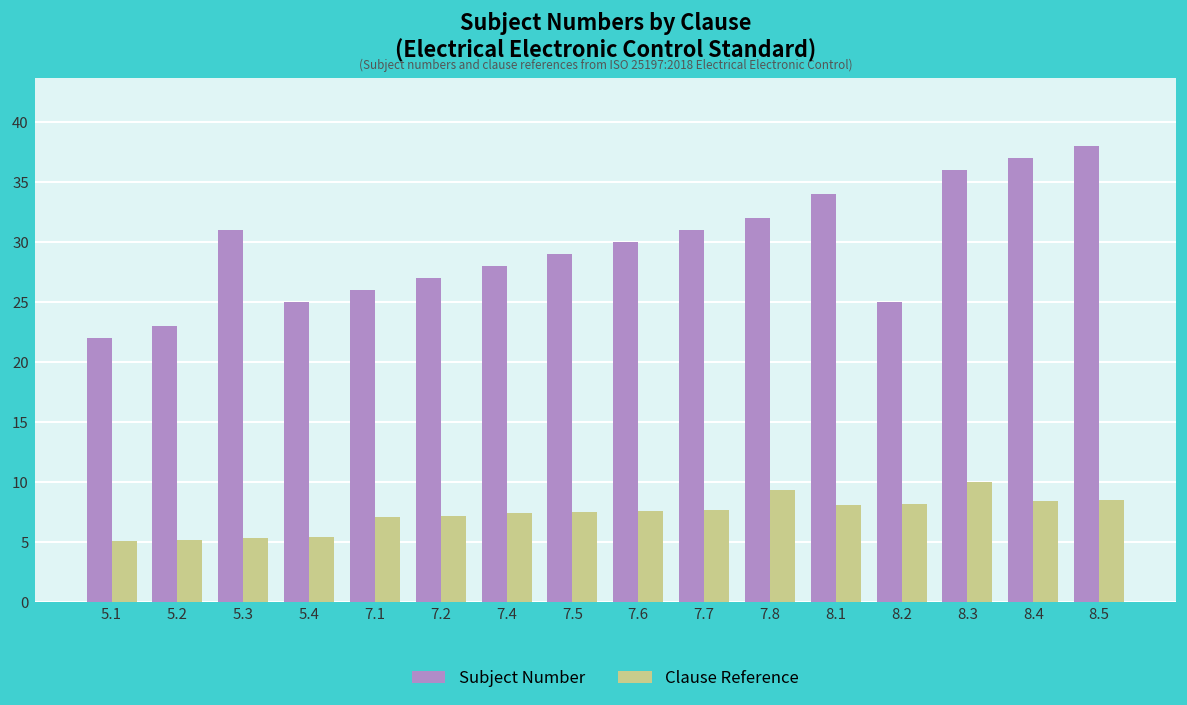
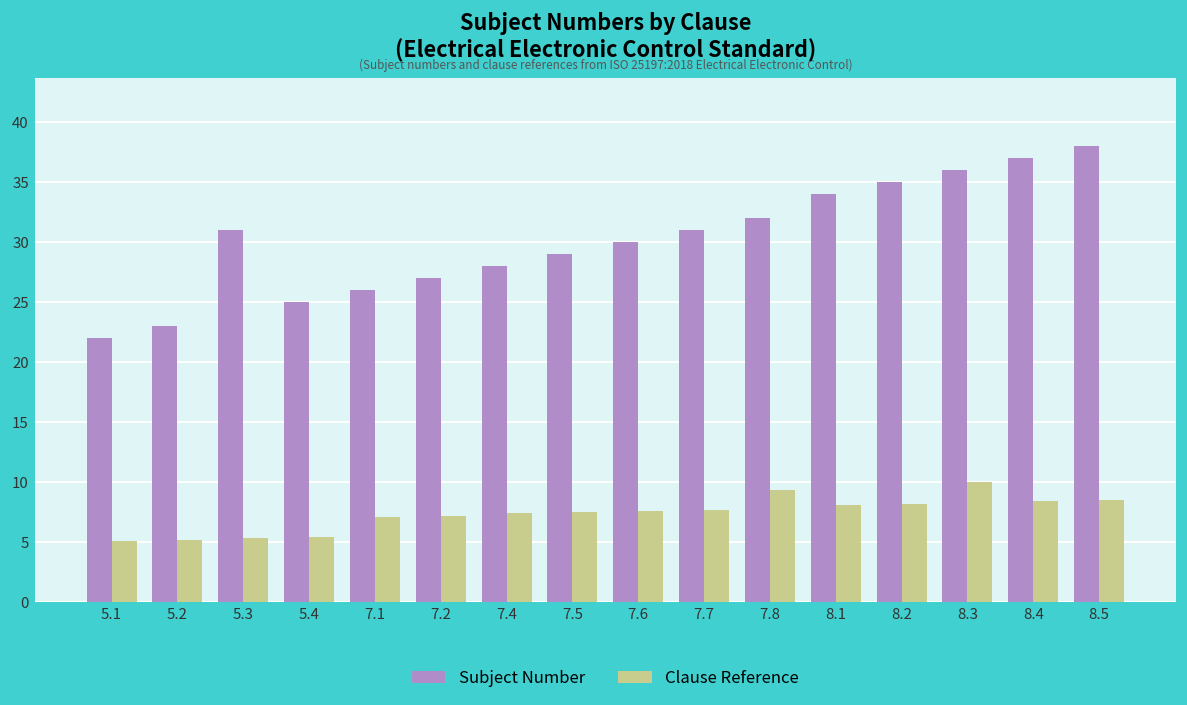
  {
    "Subject Number": {
      "5.1": 22,
      "5.2": 23,
      "5.3": 31,
      "5.4": 25,
      "7.1": 26,
      "7.2": 27,
      "7.4": 28,
      "7.5": 29,
      "7.6": 30,
      "7.7": 31,
      "7.8": 32,
      "8.1": 34,
-     "8.2": 25,
+     "8.2": 35,
      "8.3": 36,
      "8.4": 37,
      "8.5": 38
    },
    "Clause Reference": {
      "5.1": 5,
      "5.2": 5,
      "5.3": 5.3,
      "5.4": 5.4,
      "7.1": 7,
      "7.2": 7,
      "7.4": 7.4,
      "7.5": 7.5,
      "7.6": 7.6,
      "7.7": 7.7,
      "7.8": 9.3,
      "8.1": 8,
      "8.2": 8,
      "8.3": 10,
      "8.4": 8.4,
      "8.5": 8.5
    }
  }
